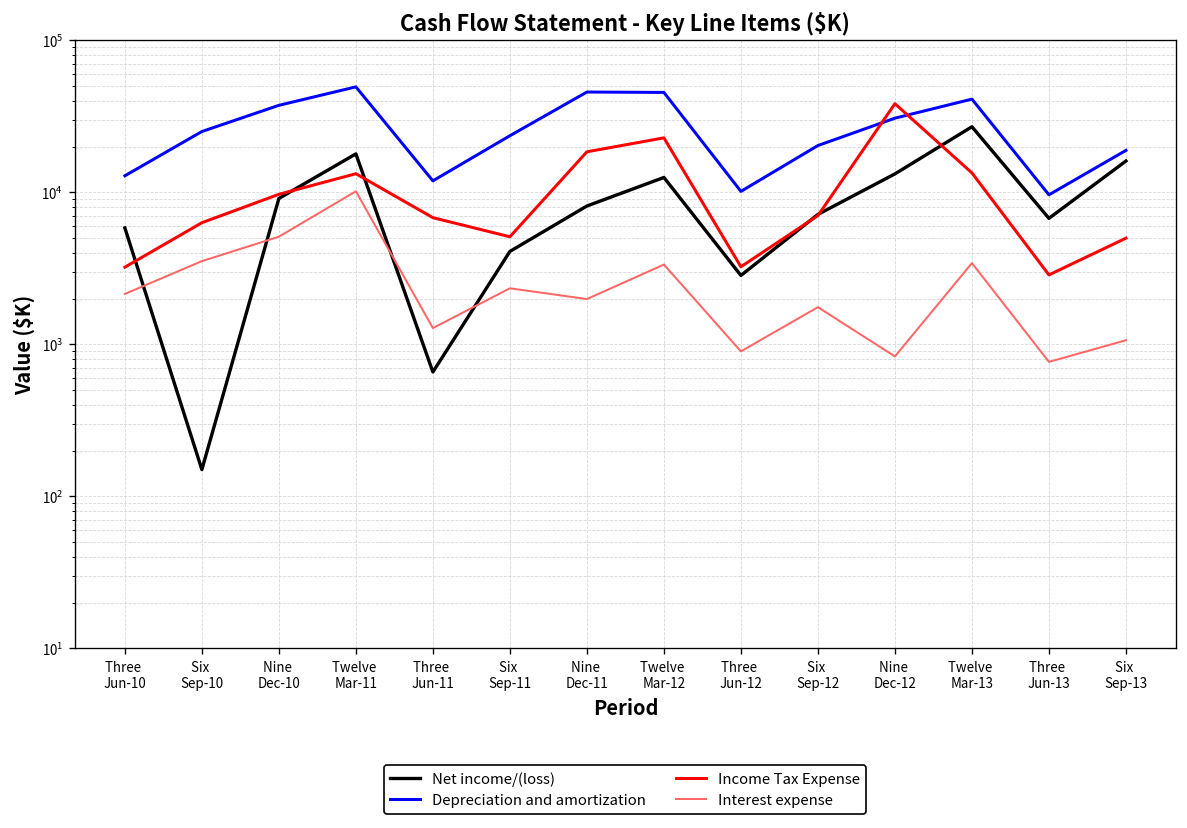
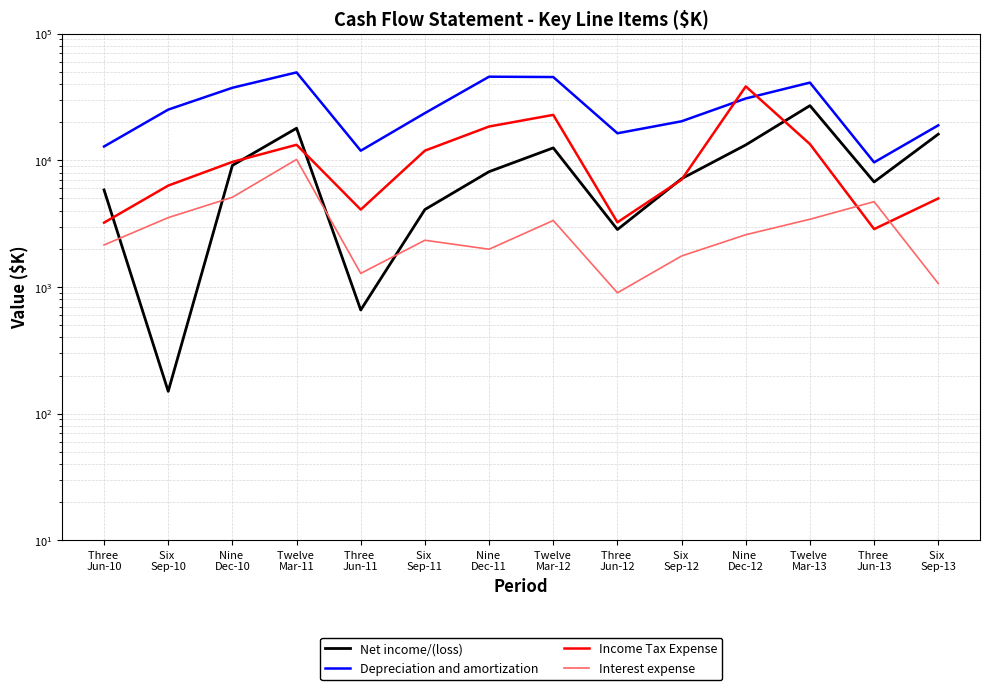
  {
    "Net income/(loss)": {
      "Three Jun-10": 6000,
      "Six Sep-10": 150,
      "Nine Dec-10": 9000,
      "Twelve Mar-11": 18000,
      "Three Jun-11": 700,
      "Six Sep-11": 4100,
      "Nine Dec-11": 8000,
      "Twelve Mar-12": 13000,
      "Three Jun-12": 2800,
      "Nine Dec-12": 13000,
      "Twelve Mar-13": 27000,
      "Three Jun-13": 7000,
      "Six Sep-13": 16000
    },
    "Depreciation and amortization": {
      "Three Jun-10": 13000,
      "Six Sep-10": 25000,
      "Nine Dec-10": 37000,
      "Twelve Mar-11": 49000,
      "Three Jun-11": 12000,
      "Six Sep-11": 24000,
      "Nine Dec-11": 46000,
      "Twelve Mar-12": 45000,
-     "Three Jun-12": 10000,
+     "Three Jun-12": 16000,
      "Six Sep-12": 20000,
      "Nine Dec-12": 31000,
      "Twelve Mar-13": 41000,
      "Three Jun-13": 10000,
      "Six Sep-13": 19000
    },
    "Income Tax Expense": {
      "Three Jun-10": 3200,
      "Six Sep-10": 6000,
      "Nine Dec-10": 10000,
      "Twelve Mar-11": 13000,
-     "Three Jun-11": 7000,
-     "Six Sep-11": 5100,
+     "Three Jun-11": 4100,
+     "Six Sep-11": 12000,
      "Nine Dec-11": 18000,
      "Twelve Mar-12": 23000,
      "Three Jun-12": 3200,
      "Nine Dec-12": 38000,
      "Twelve Mar-13": 13000,
      "Three Jun-13": 2900,
      "Six Sep-13": 5000
    },
    "Interest expense": {
      "Three Jun-10": 2100,
      "Six Sep-10": 3500,
      "Nine Dec-10": 5100,
      "Twelve Mar-11": 10000,
      "Three Jun-11": 1300,
      "Six Sep-11": 2300,
      "Nine Dec-11": 2000,
      "Twelve Mar-12": 3300,
      "Three Jun-12": 900,
      "Six Sep-12": 1800,
-     "Nine Dec-12": 800,
+     "Nine Dec-12": 2600,
      "Twelve Mar-13": 3400,
-     "Three Jun-13": 800,
+     "Three Jun-13": 4700,
      "Six Sep-13": 1100
    }
  }
